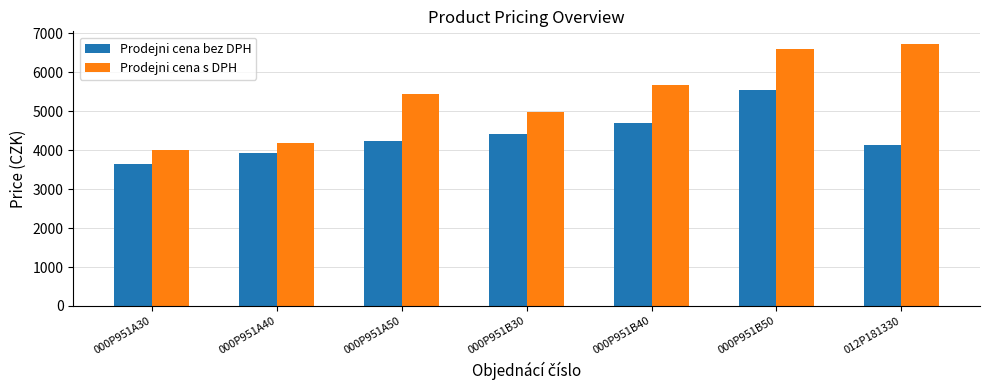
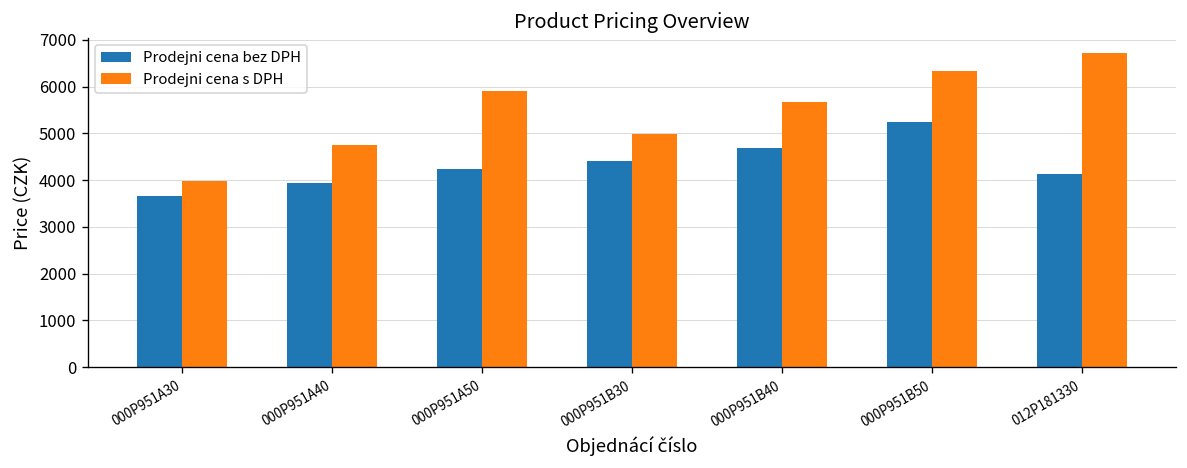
  {
    "Prodejni cena bez DPH": {
      "000P951A30": 3700,
      "000P951A40": 3900,
      "000P951A50": 4200,
      "000P951B30": 4400,
      "000P951B40": 4700,
-     "000P951B50": 5500,
+     "000P951B50": 5200,
      "012P181330": 4100
    },
    "Prodejni cena s DPH": {
      "000P951A30": 4000,
-     "000P951A40": 4200,
-     "000P951A50": 5400,
+     "000P951A40": 4800,
+     "000P951A50": 5900,
      "000P951B30": 5000,
      "000P951B40": 5700,
-     "000P951B50": 6600,
+     "000P951B50": 6300,
      "012P181330": 6700
    }
  }
